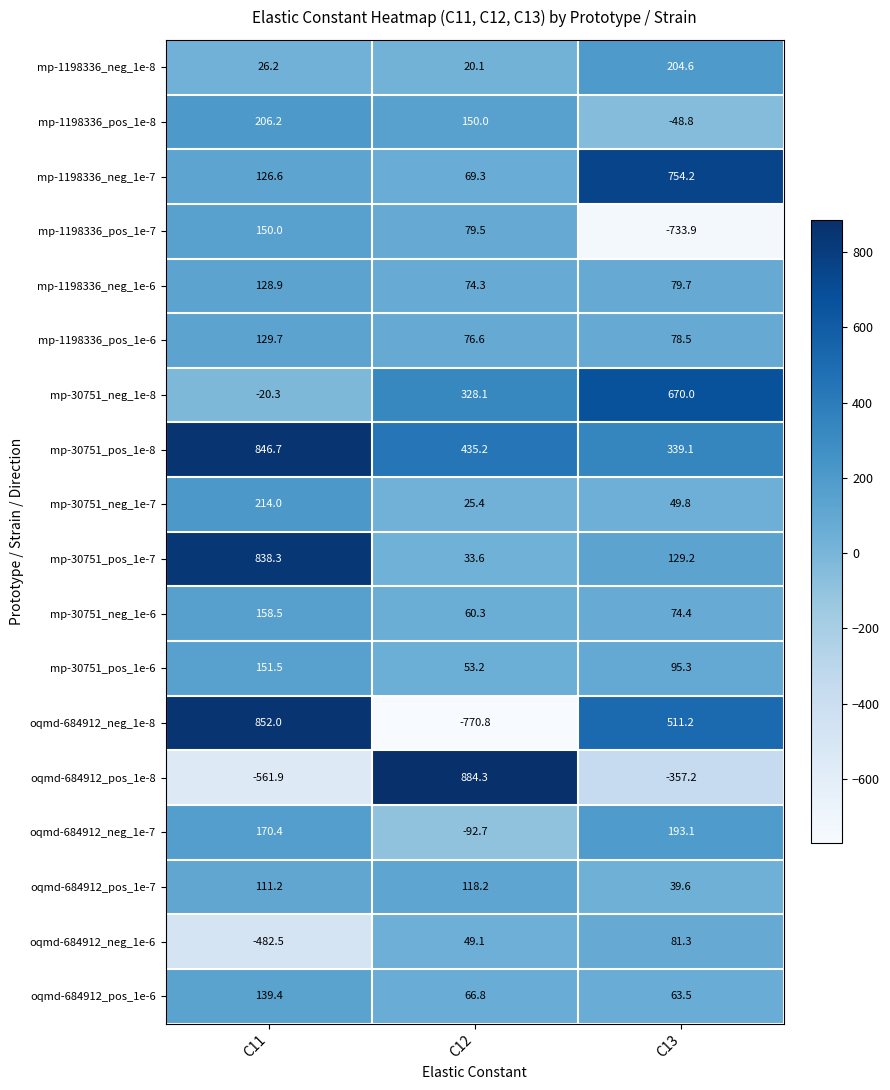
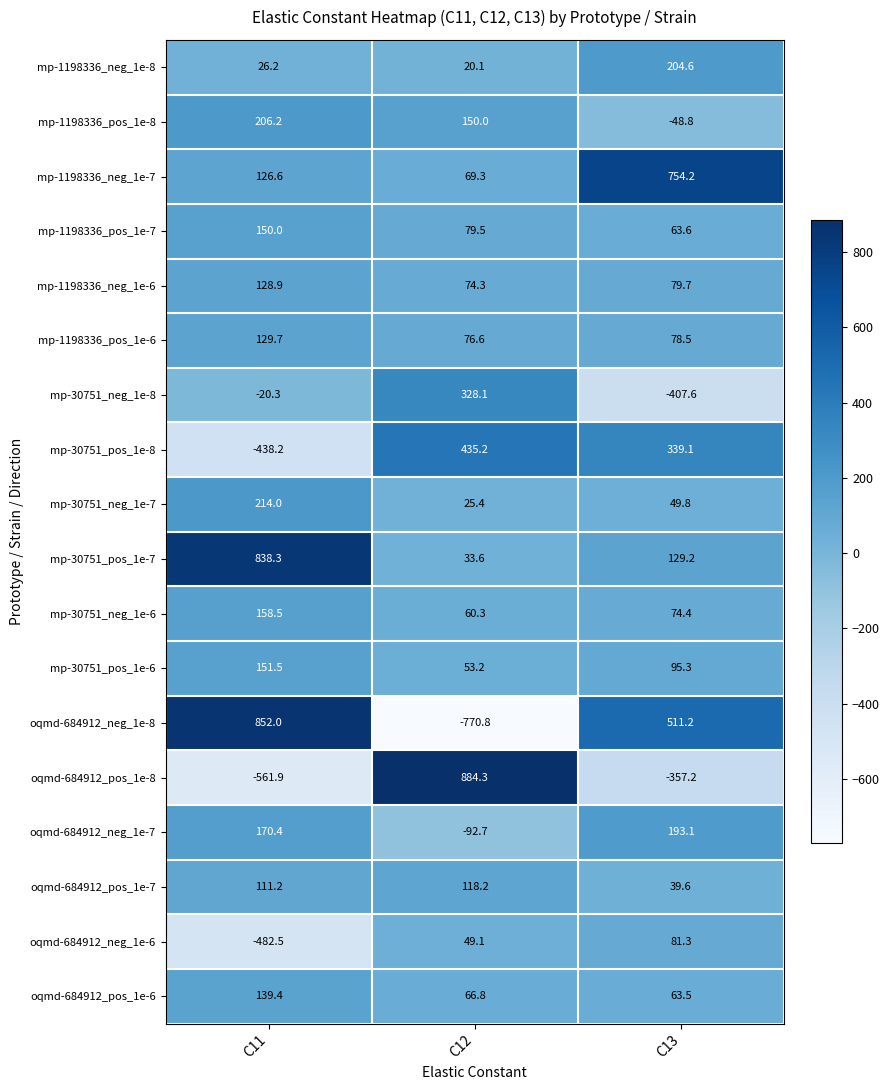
  {
    "mp-1198336_neg_1e-8": {
      "C11": 26.2,
      "C12": 20.1,
      "C13": 204.6
    },
    "mp-1198336_pos_1e-8": {
      "C11": 206.2,
      "C12": 150.0,
      "C13": -48.8
    },
    "mp-1198336_neg_1e-7": {
      "C11": 126.6,
      "C12": 69.3,
      "C13": 754.2
    },
    "mp-1198336_pos_1e-7": {
      "C11": 150.0,
      "C12": 79.5,
-     "C13": -733.9
+     "C13": 63.6
    },
    "mp-1198336_neg_1e-6": {
      "C11": 128.9,
      "C12": 74.3,
      "C13": 79.7
    },
    "mp-1198336_pos_1e-6": {
      "C11": 129.7,
      "C12": 76.6,
      "C13": 78.5
    },
    "mp-30751_neg_1e-8": {
      "C11": -20.3,
      "C12": 328.1,
-     "C13": 670.0
+     "C13": -407.6
    },
    "mp-30751_pos_1e-8": {
-     "C11": 846.7,
+     "C11": -438.2,
      "C12": 435.2,
      "C13": 339.1
    },
    "mp-30751_neg_1e-7": {
      "C11": 214.0,
      "C12": 25.4,
      "C13": 49.8
    },
    "mp-30751_pos_1e-7": {
      "C11": 838.3,
      "C12": 33.6,
      "C13": 129.2
    },
    "mp-30751_neg_1e-6": {
      "C11": 158.5,
      "C12": 60.3,
      "C13": 74.4
    },
    "mp-30751_pos_1e-6": {
      "C11": 151.5,
      "C12": 53.2,
      "C13": 95.3
    },
    "oqmd-684912_neg_1e-8": {
      "C11": 852.0,
      "C12": -770.8,
      "C13": 511.2
    },
    "oqmd-684912_pos_1e-8": {
      "C11": -561.9,
      "C12": 884.3,
      "C13": -357.2
    },
    "oqmd-684912_neg_1e-7": {
      "C11": 170.4,
      "C12": -92.7,
      "C13": 193.1
    },
    "oqmd-684912_pos_1e-7": {
      "C11": 111.2,
      "C12": 118.2,
      "C13": 39.6
    },
    "oqmd-684912_neg_1e-6": {
      "C11": -482.5,
      "C12": 49.1,
      "C13": 81.3
    },
    "oqmd-684912_pos_1e-6": {
      "C11": 139.4,
      "C12": 66.8,
      "C13": 63.5
    }
  }
